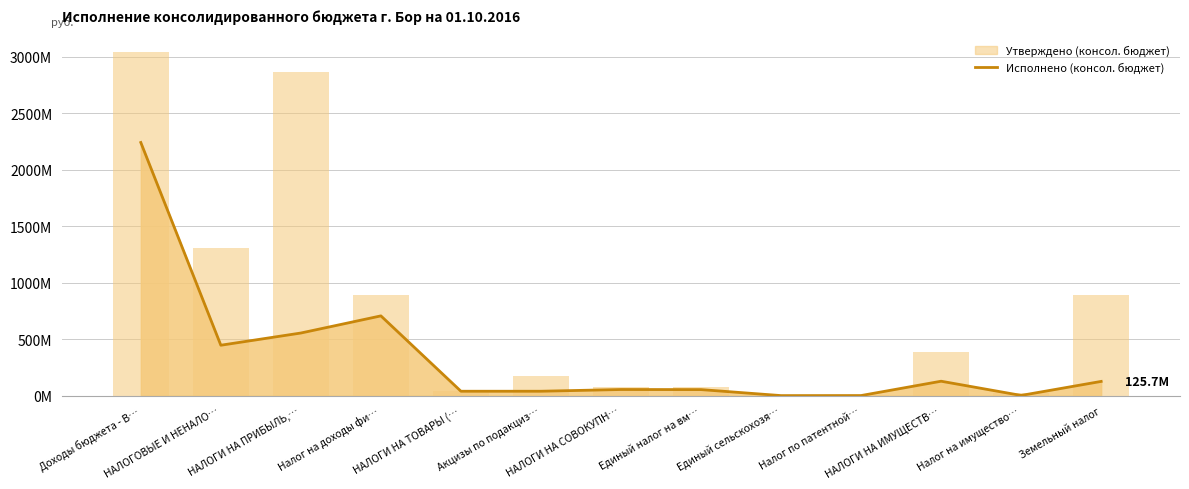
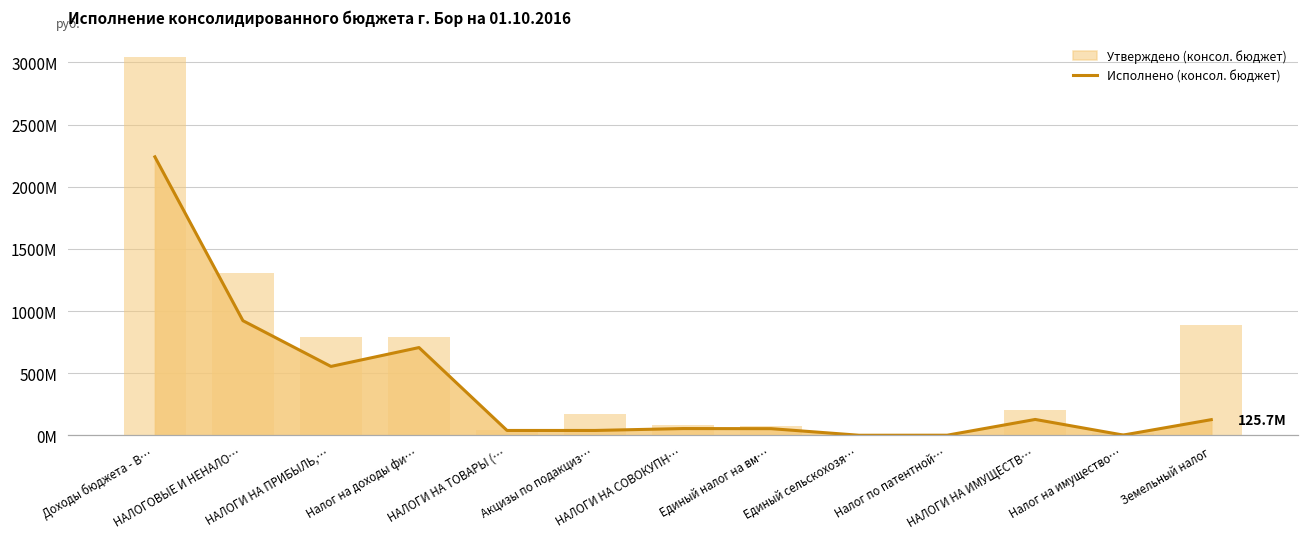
  {
    "Исполнено (консол. бюджет)": {
      "Доходы бюджета - В…": 2240000000,
-     "НАЛОГОВЫЕ И НЕНАЛО…": 450000000,
+     "НАЛОГОВЫЕ И НЕНАЛО…": 920000000,
      "НАЛОГИ НА ПРИБЫЛЬ,…": 550000000,
      "Налог на доходы фи…": 710000000,
      "НАЛОГИ НА ТОВАРЫ (…": 40000000,
      "Акцизы по подакциз…": 40000000,
      "НАЛОГИ НА СОВОКУПН…": 50000000,
      "Единый налог на вм…": 50000000,
      "Единый сельскохозя…": 0,
      "Налог по патентной…": 0,
      "НАЛОГИ НА ИМУЩЕСТВ…": 130000000,
      "Налог на имущество…": 0
    },
    "Утверждено (консол. бюджет)": {
      "Доходы бюджета - В…": 3040000000,
      "НАЛОГОВЫЕ И НЕНАЛО…": 1310000000,
-     "НАЛОГИ НА ПРИБЫЛЬ,…": 2860000000,
-     "Налог на доходы фи…": 890000000,
+     "НАЛОГИ НА ПРИБЫЛЬ,…": 790000000,
+     "Налог на доходы фи…": 790000000,
      "НАЛОГИ НА ТОВАРЫ (…": 40000000,
      "Акцизы по подакциз…": 170000000,
      "НАЛОГИ НА СОВОКУПН…": 80000000,
      "Единый налог на вм…": 80000000,
-     "НАЛОГИ НА ИМУЩЕСТВ…": 390000000,
+     "НАЛОГИ НА ИМУЩЕСТВ…": 200000000,
      "Земельный налог": 890000000
    }
  }
